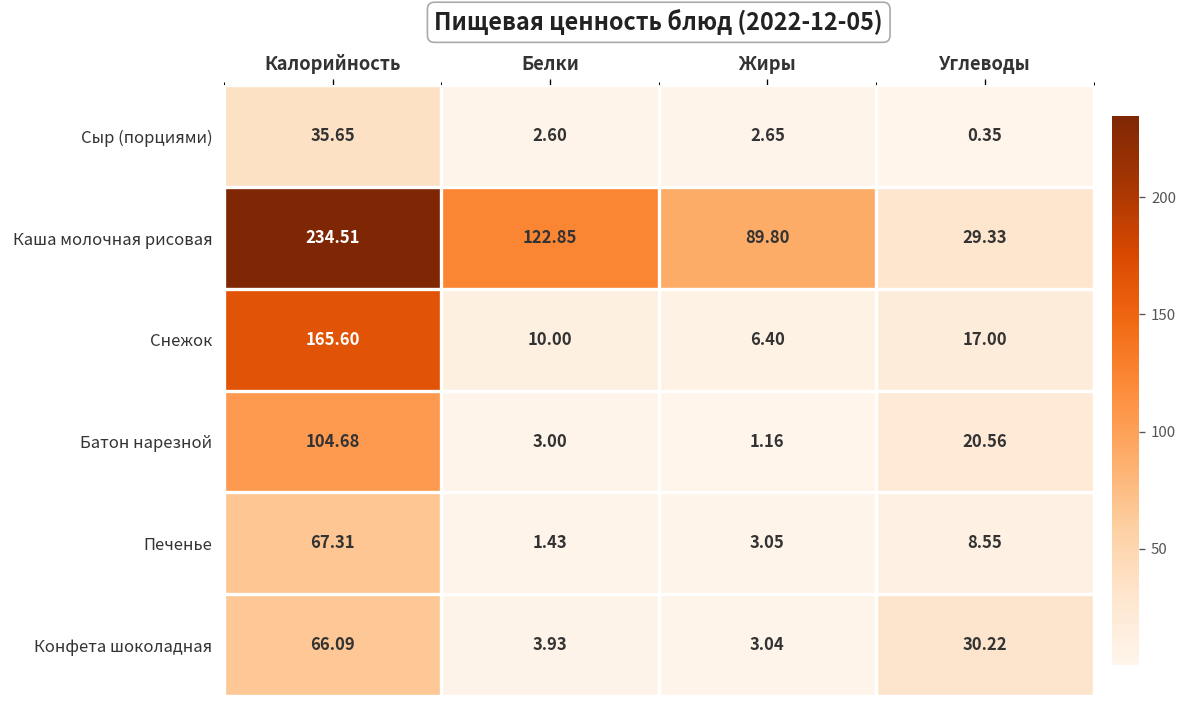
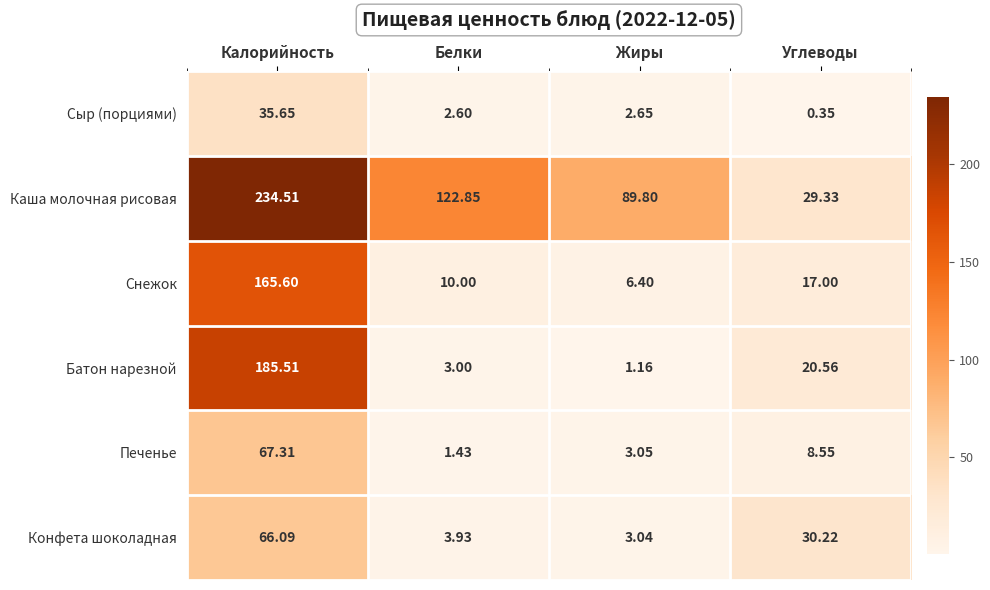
  {
    "Сыр (порциями)": {
      "Калорийность": 35.65,
      "Белки": 2.60,
      "Жиры": 2.65,
      "Углеводы": 0.35
    },
    "Каша молочная рисовая": {
      "Калорийность": 234.51,
      "Белки": 122.85,
      "Жиры": 89.80,
      "Углеводы": 29.33
    },
    "Снежок": {
      "Калорийность": 165.60,
      "Белки": 10.00,
      "Жиры": 6.40,
      "Углеводы": 17.00
    },
    "Батон нарезной": {
-     "Калорийность": 104.68,
+     "Калорийность": 185.51,
      "Белки": 3.00,
      "Жиры": 1.16,
      "Углеводы": 20.56
    },
    "Печенье": {
      "Калорийность": 67.31,
      "Белки": 1.43,
      "Жиры": 3.05,
      "Углеводы": 8.55
    },
    "Конфета шоколадная": {
      "Калорийность": 66.09,
      "Белки": 3.93,
      "Жиры": 3.04,
      "Углеводы": 30.22
    }
  }
